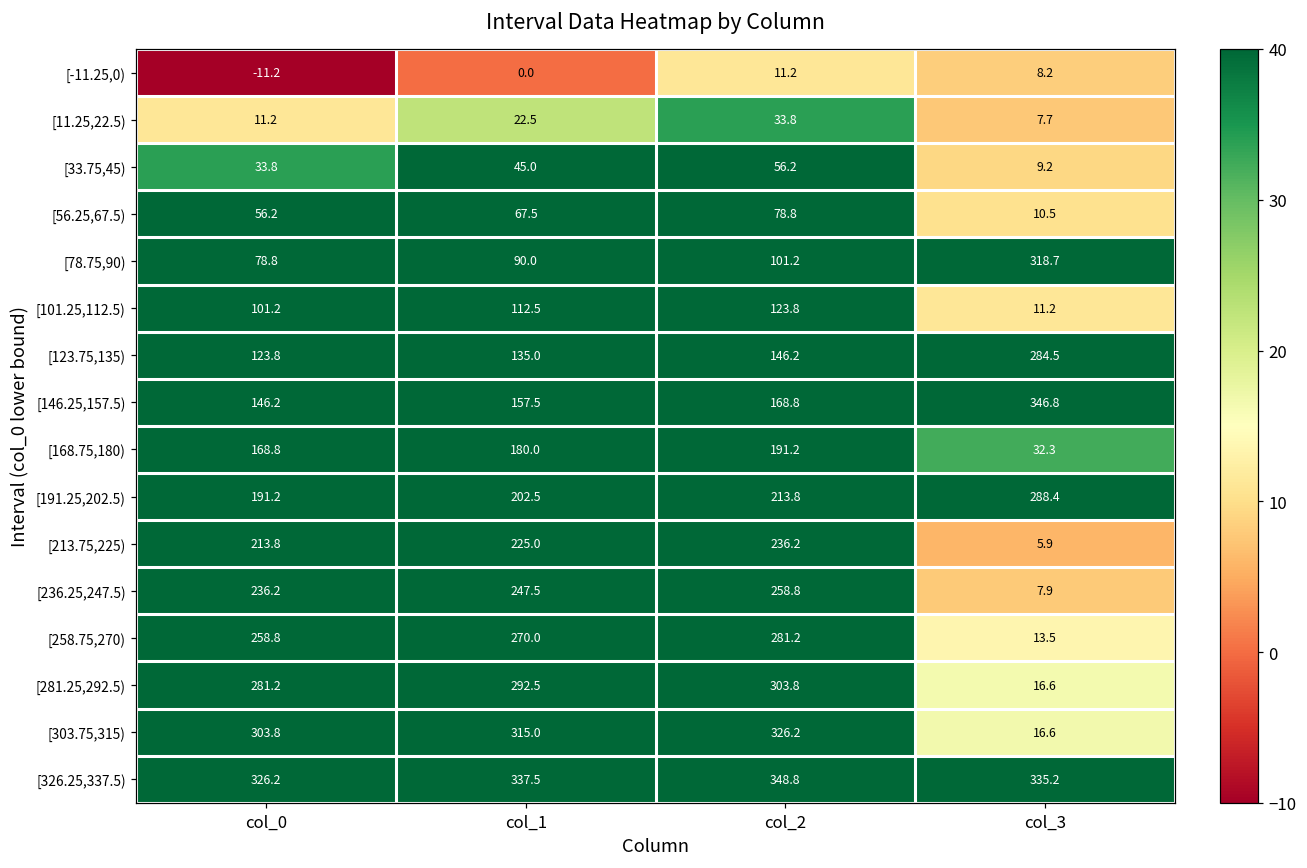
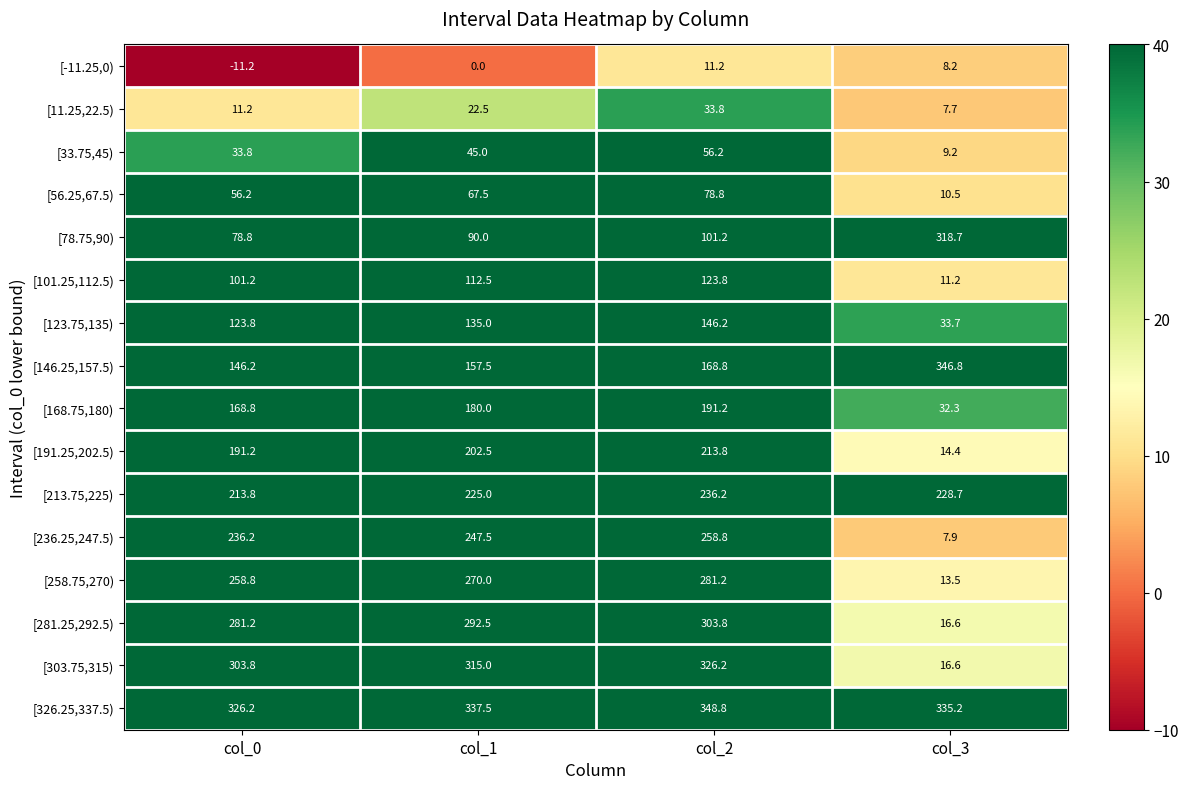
  {
    "[-11.25,0)": {
      "col_0": -11.2,
      "col_1": 0.0,
      "col_2": 11.2,
      "col_3": 8.2
    },
    "[11.25,22.5)": {
      "col_0": 11.2,
      "col_1": 22.5,
      "col_2": 33.8,
      "col_3": 7.7
    },
    "[33.75,45)": {
      "col_0": 33.8,
      "col_1": 45.0,
      "col_2": 56.2,
      "col_3": 9.2
    },
    "[56.25,67.5)": {
      "col_0": 56.2,
      "col_1": 67.5,
      "col_2": 78.8,
      "col_3": 10.5
    },
    "[78.75,90)": {
      "col_0": 78.8,
      "col_1": 90.0,
      "col_2": 101.2,
      "col_3": 318.7
    },
    "[101.25,112.5)": {
      "col_0": 101.2,
      "col_1": 112.5,
      "col_2": 123.8,
      "col_3": 11.2
    },
    "[123.75,135)": {
      "col_0": 123.8,
      "col_1": 135.0,
      "col_2": 146.2,
-     "col_3": 284.5
+     "col_3": 33.7
    },
    "[146.25,157.5)": {
      "col_0": 146.2,
      "col_1": 157.5,
      "col_2": 168.8,
      "col_3": 346.8
    },
    "[168.75,180)": {
      "col_0": 168.8,
      "col_1": 180.0,
      "col_2": 191.2,
      "col_3": 32.3
    },
    "[191.25,202.5)": {
      "col_0": 191.2,
      "col_1": 202.5,
      "col_2": 213.8,
-     "col_3": 288.4
+     "col_3": 14.4
    },
    "[213.75,225)": {
      "col_0": 213.8,
      "col_1": 225.0,
      "col_2": 236.2,
-     "col_3": 5.9
+     "col_3": 228.7
    },
    "[236.25,247.5)": {
      "col_0": 236.2,
      "col_1": 247.5,
      "col_2": 258.8,
      "col_3": 7.9
    },
    "[258.75,270)": {
      "col_0": 258.8,
      "col_1": 270.0,
      "col_2": 281.2,
      "col_3": 13.5
    },
    "[281.25,292.5)": {
      "col_0": 281.2,
      "col_1": 292.5,
      "col_2": 303.8,
      "col_3": 16.6
    },
    "[303.75,315)": {
      "col_0": 303.8,
      "col_1": 315.0,
      "col_2": 326.2,
      "col_3": 16.6
    },
    "[326.25,337.5)": {
      "col_0": 326.2,
      "col_1": 337.5,
      "col_2": 348.8,
      "col_3": 335.2
    }
  }
